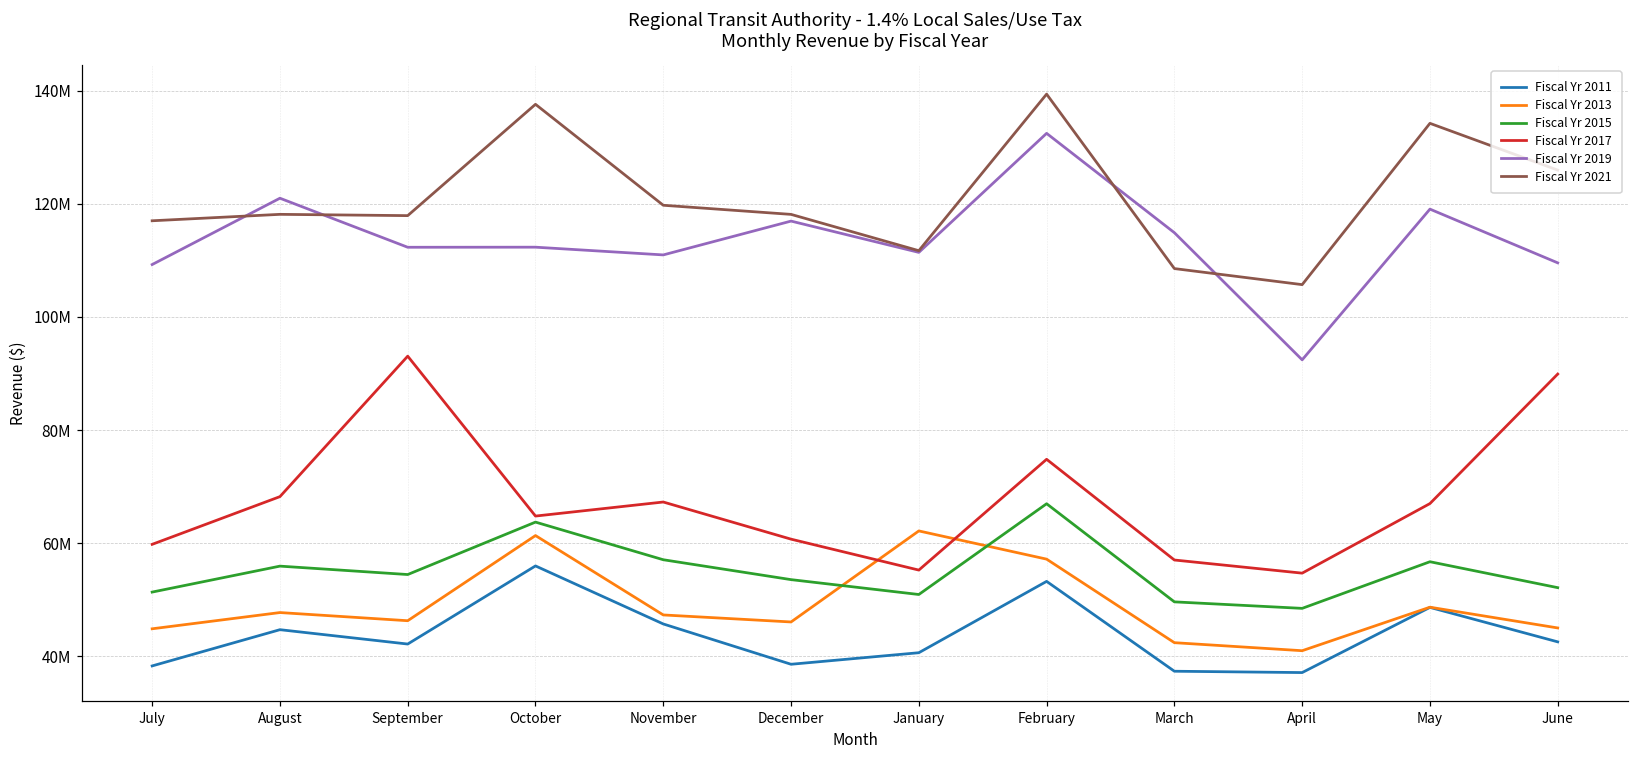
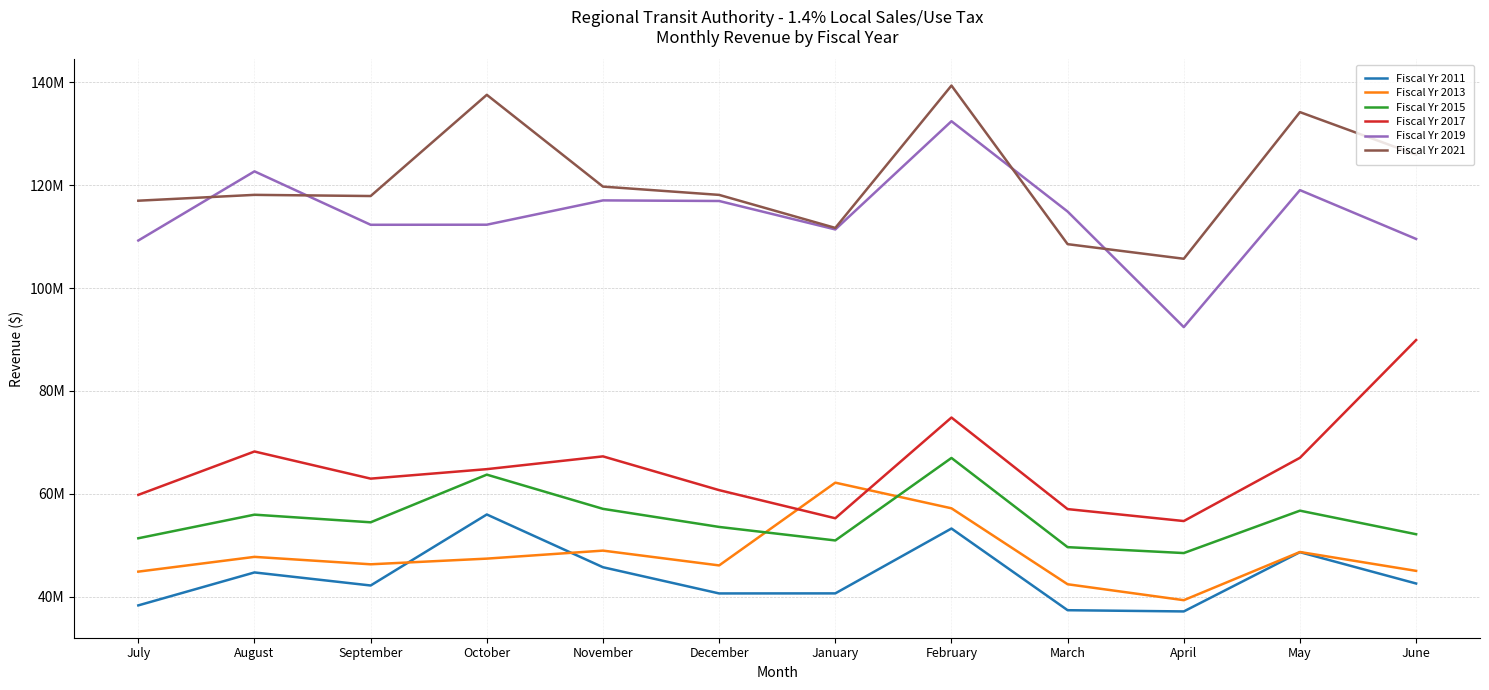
  {
    "Fiscal Yr 2011": {
      "July": 38000000,
      "August": 45000000,
      "September": 42000000,
      "October": 56000000,
      "November": 46000000,
-     "December": 39000000,
+     "December": 41000000,
      "January": 41000000,
      "February": 53000000,
      "March": 37000000,
      "April": 37000000,
      "June": 43000000
    },
    "Fiscal Yr 2013": {
      "July": 45000000,
      "August": 48000000,
      "September": 46000000,
-     "October": 61000000,
-     "November": 47000000,
+     "October": 47000000,
+     "November": 49000000,
      "December": 46000000,
      "January": 62000000,
      "February": 57000000,
      "March": 42000000,
-     "April": 41000000,
+     "April": 39000000,
      "June": 45000000
    },
    "Fiscal Yr 2015": {
      "July": 51000000,
      "August": 56000000,
      "September": 54000000,
      "October": 64000000,
      "November": 57000000,
      "December": 54000000,
      "January": 51000000,
      "February": 67000000,
      "March": 50000000,
      "April": 48000000,
      "May": 57000000,
      "June": 52000000
    },
    "Fiscal Yr 2017": {
      "July": 60000000,
      "August": 68000000,
-     "September": 93000000,
+     "September": 63000000,
      "October": 65000000,
      "November": 67000000,
      "December": 61000000,
      "January": 55000000,
      "February": 75000000,
      "March": 57000000,
      "April": 55000000,
      "May": 67000000,
      "June": 90000000
    },
    "Fiscal Yr 2019": {
      "July": 109000000,
-     "August": 121000000,
+     "August": 123000000,
      "September": 112000000,
      "October": 112000000,
-     "November": 111000000,
+     "November": 117000000,
      "December": 117000000,
      "February": 132000000,
      "March": 115000000,
      "April": 92000000,
      "May": 119000000,
      "June": 110000000
    },
    "Fiscal Yr 2021": {
      "July": 117000000,
      "August": 118000000,
      "September": 118000000,
      "October": 138000000,
      "November": 120000000,
      "December": 118000000,
      "February": 139000000,
      "March": 109000000,
      "April": 106000000,
      "May": 134000000
    }
  }
